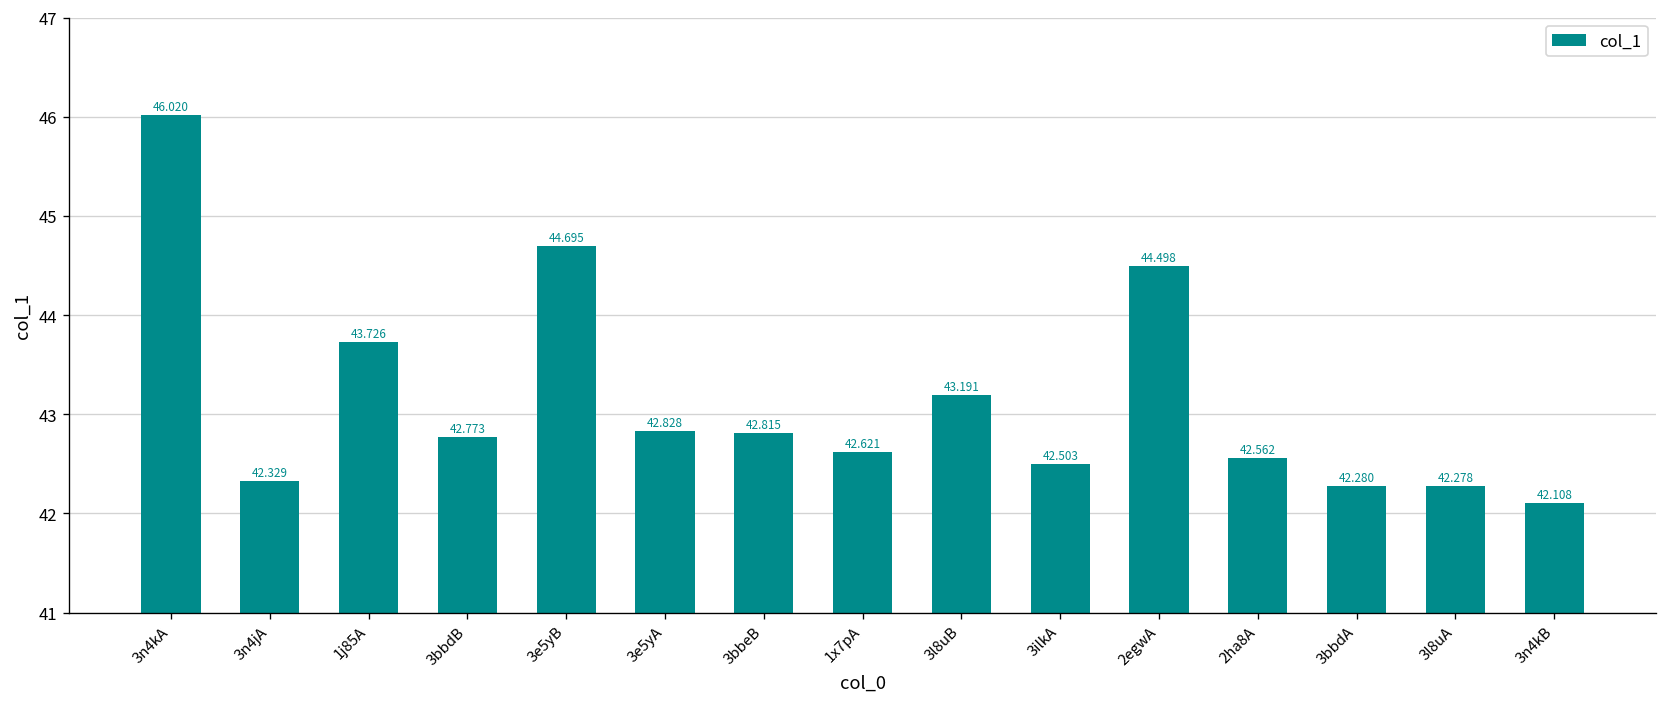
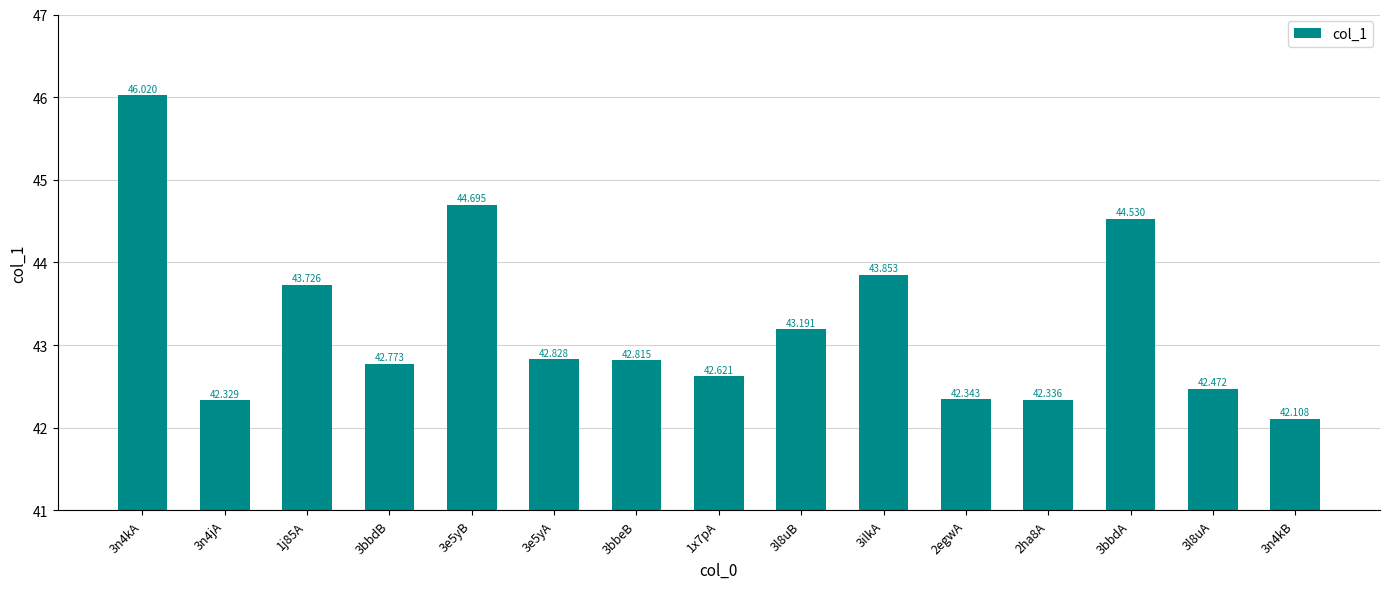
  {
    "3n4kA": 46.020,
    "3n4jA": 42.329,
    "1j85A": 43.726,
    "3bbdB": 42.773,
    "3e5yB": 44.695,
    "3e5yA": 42.828,
    "3bbeB": 42.815,
    "1x7pA": 42.621,
    "3l8uB": 43.191,
-   "3ilkA": 42.503,
-   "2egwA": 44.498,
-   "2ha8A": 42.562,
-   "3bbdA": 42.280,
-   "3l8uA": 42.278,
+   "3ilkA": 43.853,
+   "2egwA": 42.343,
+   "2ha8A": 42.336,
+   "3bbdA": 44.530,
+   "3l8uA": 42.472,
    "3n4kB": 42.108
  }
